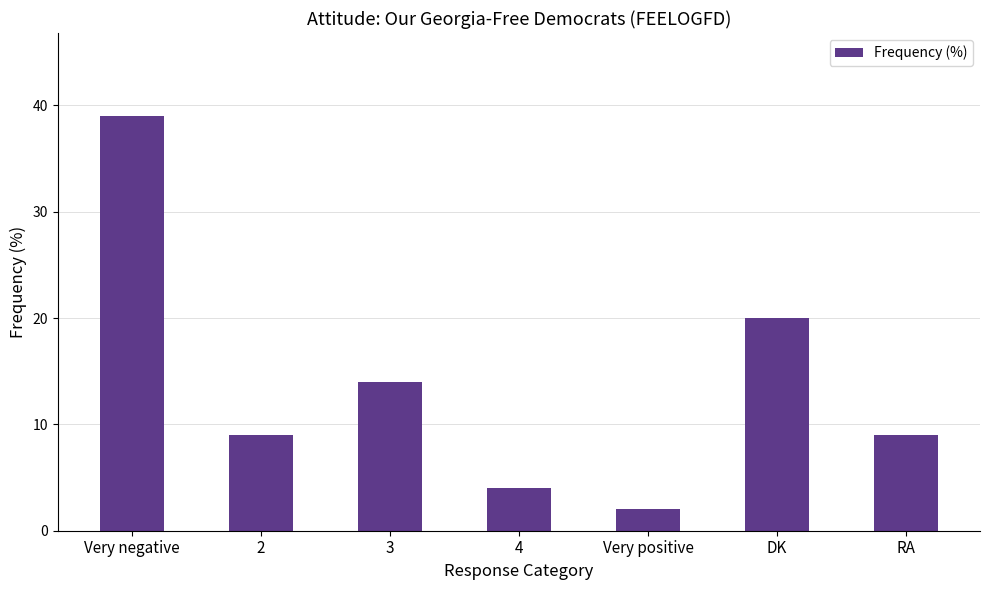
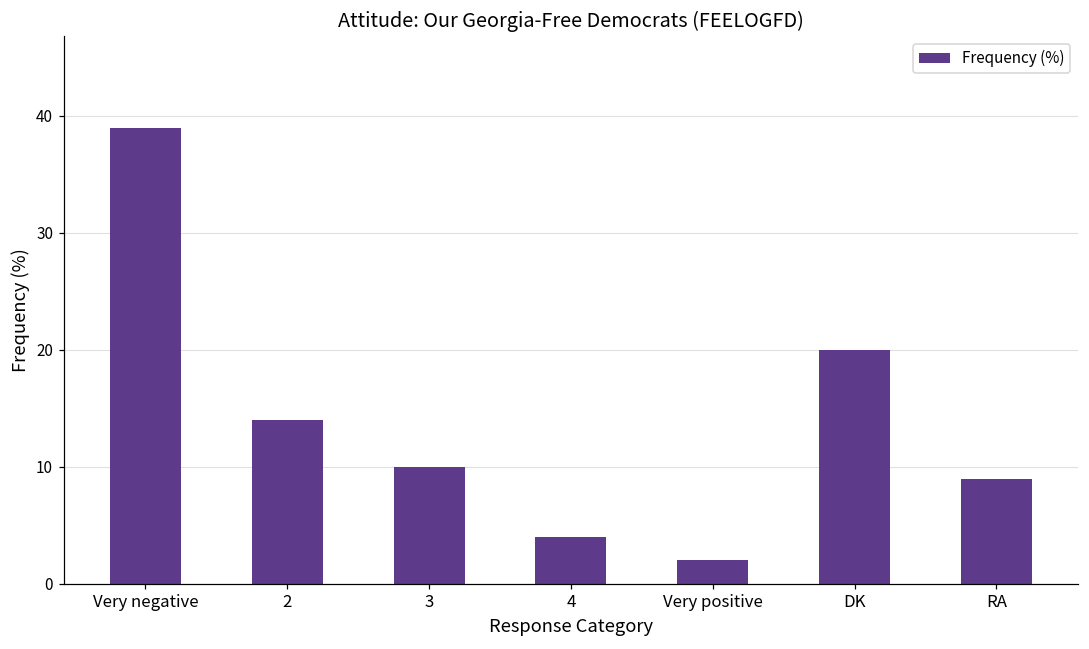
  {
    "Very negative": 39,
-   "2": 9,
-   "3": 14,
+   "2": 14,
+   "3": 10,
    "4": 4,
    "Very positive": 2,
    "DK": 20,
    "RA": 9
  }
